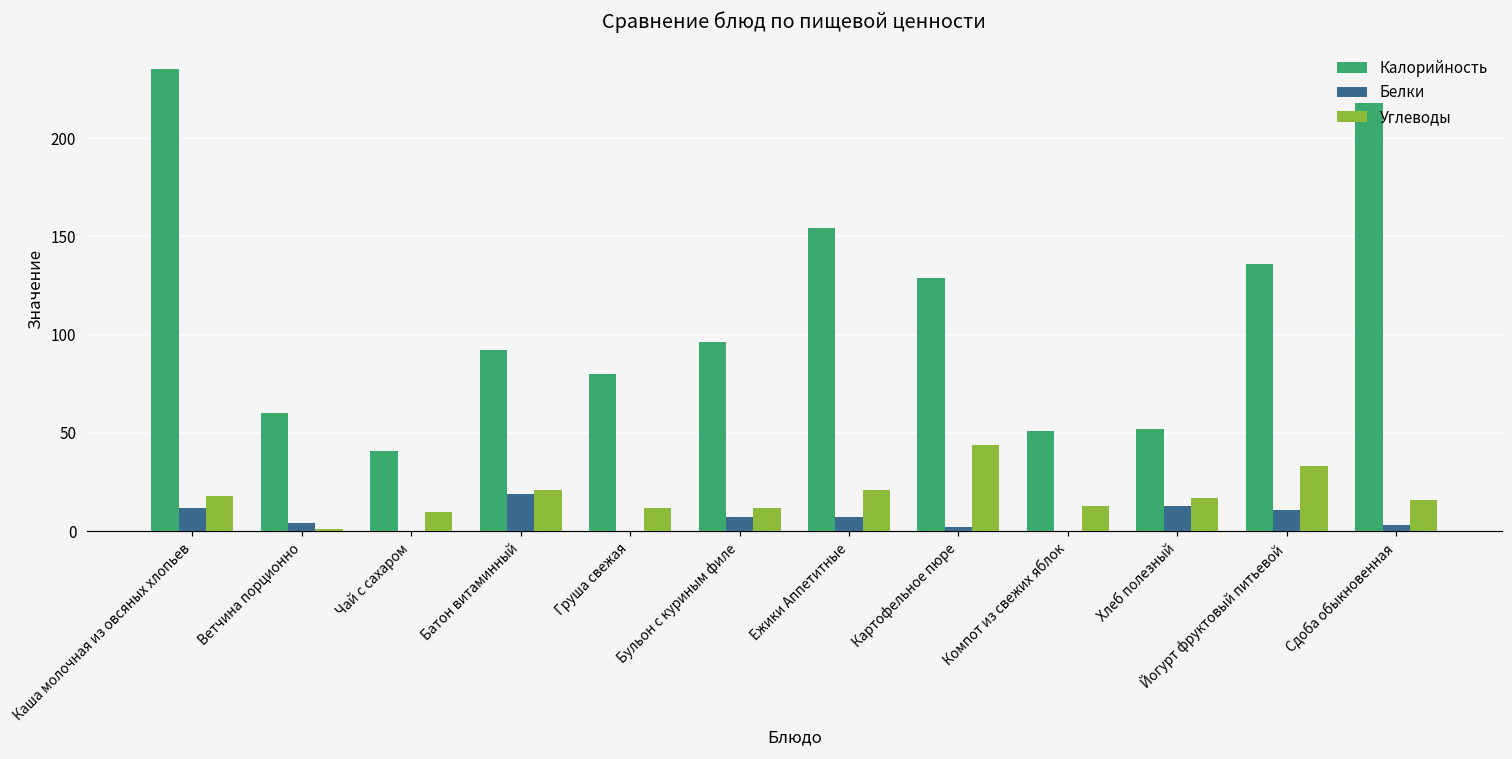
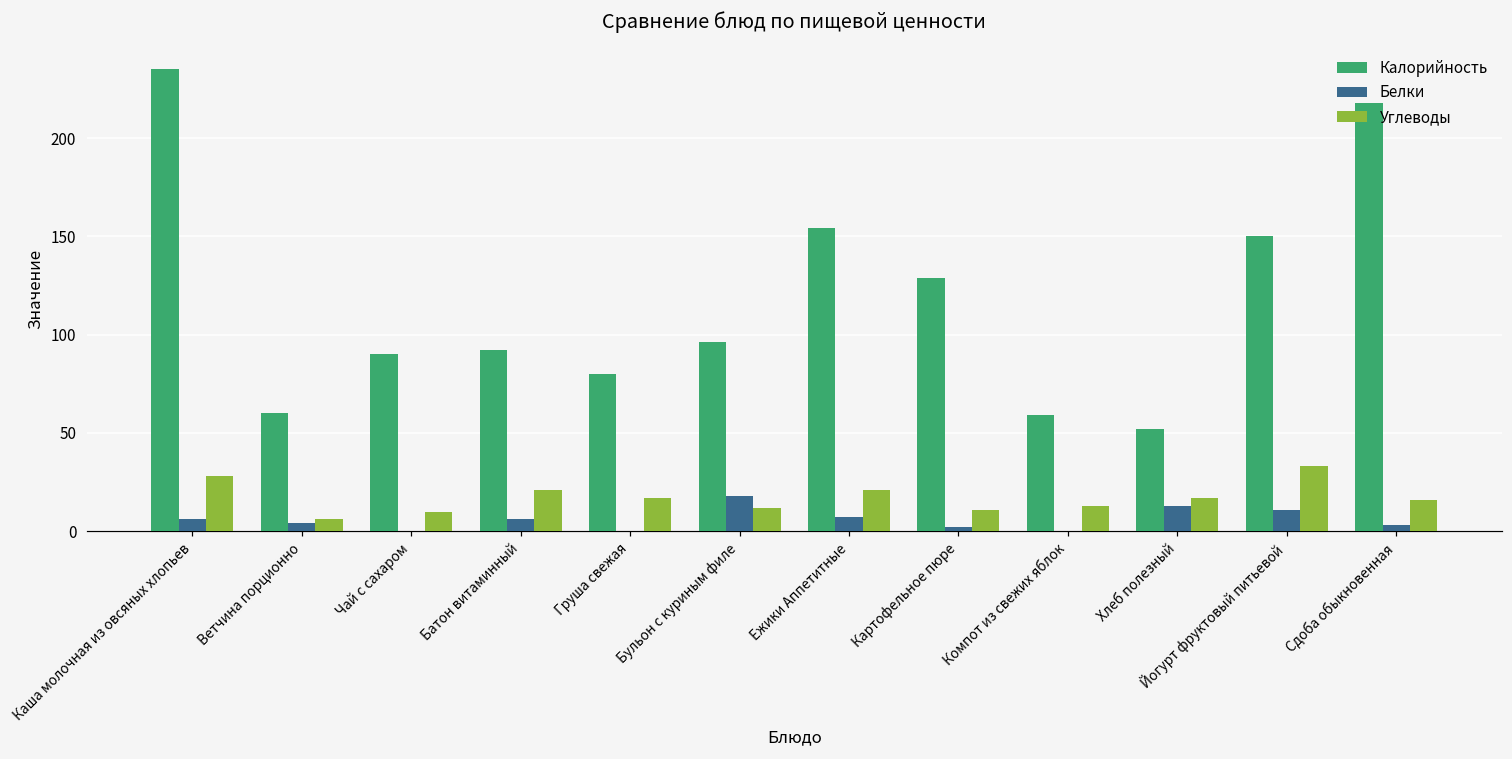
  {
    "Калорийность": {
      "Каша молочная из овсяных хлопьев": 235,
      "Ветчина порционно": 60,
-     "Чай с сахаром": 41,
+     "Чай с сахаром": 90,
      "Батон витаминный": 92,
      "Груша свежая": 80,
      "Бульон с куриным филе": 96,
      "Ежики Аппетитные": 154,
      "Картофельное пюре": 129,
-     "Компот из свежих яблок": 51,
+     "Компот из свежих яблок": 59,
      "Хлеб полезный": 52,
-     "Йогурт фруктовый питьевой": 136,
+     "Йогурт фруктовый питьевой": 150,
      "Сдоба обыкновенная": 218
    },
    "Белки": {
-     "Каша молочная из овсяных хлопьев": 12,
+     "Каша молочная из овсяных хлопьев": 6,
      "Ветчина порционно": 4,
      "Чай с сахаром": 0,
-     "Батон витаминный": 19,
+     "Батон витаминный": 6,
      "Груша свежая": 0,
-     "Бульон с куриным филе": 7,
+     "Бульон с куриным филе": 18,
      "Ежики Аппетитные": 7,
      "Картофельное пюре": 2,
      "Компот из свежих яблок": 0,
      "Хлеб полезный": 13,
      "Йогурт фруктовый питьевой": 11,
      "Сдоба обыкновенная": 3
    },
    "Углеводы": {
-     "Каша молочная из овсяных хлопьев": 18,
-     "Ветчина порционно": 1,
+     "Каша молочная из овсяных хлопьев": 28,
+     "Ветчина порционно": 6,
      "Чай с сахаром": 10,
      "Батон витаминный": 21,
-     "Груша свежая": 12,
+     "Груша свежая": 17,
      "Бульон с куриным филе": 12,
      "Ежики Аппетитные": 21,
-     "Картофельное пюре": 44,
+     "Картофельное пюре": 11,
      "Компот из свежих яблок": 13,
      "Хлеб полезный": 17,
      "Йогурт фруктовый питьевой": 33,
      "Сдоба обыкновенная": 16
    }
  }
